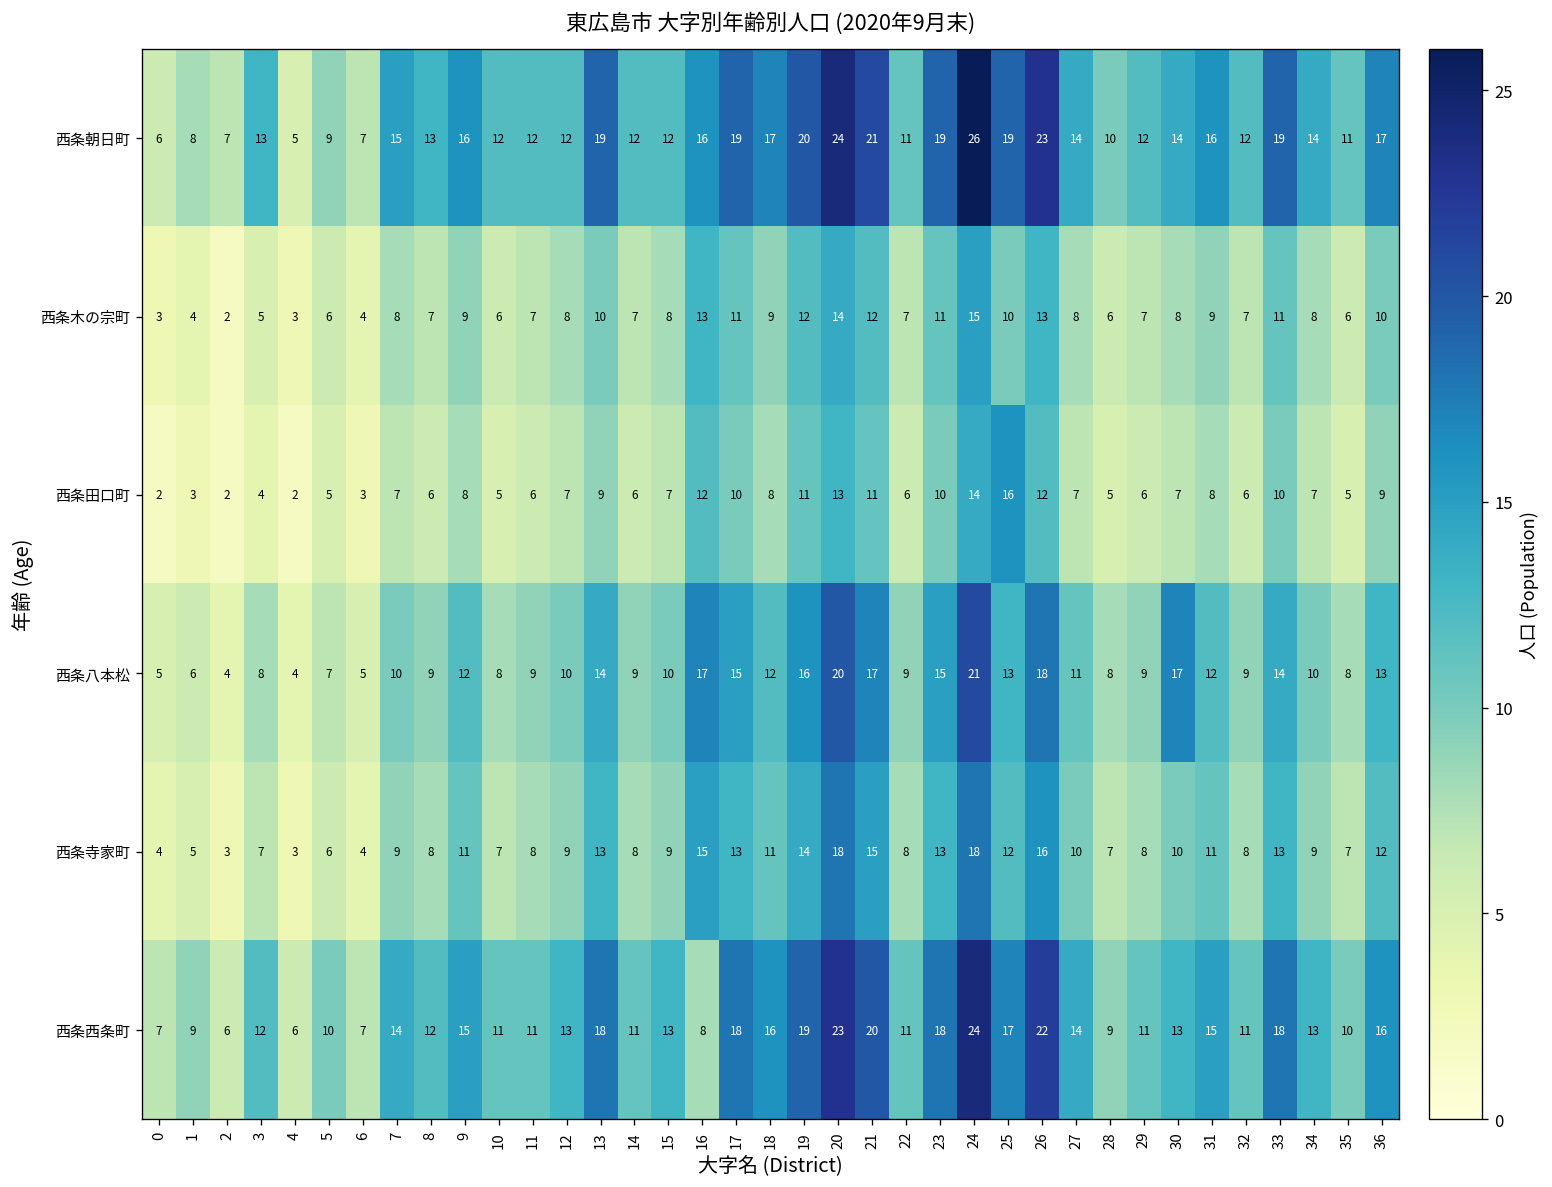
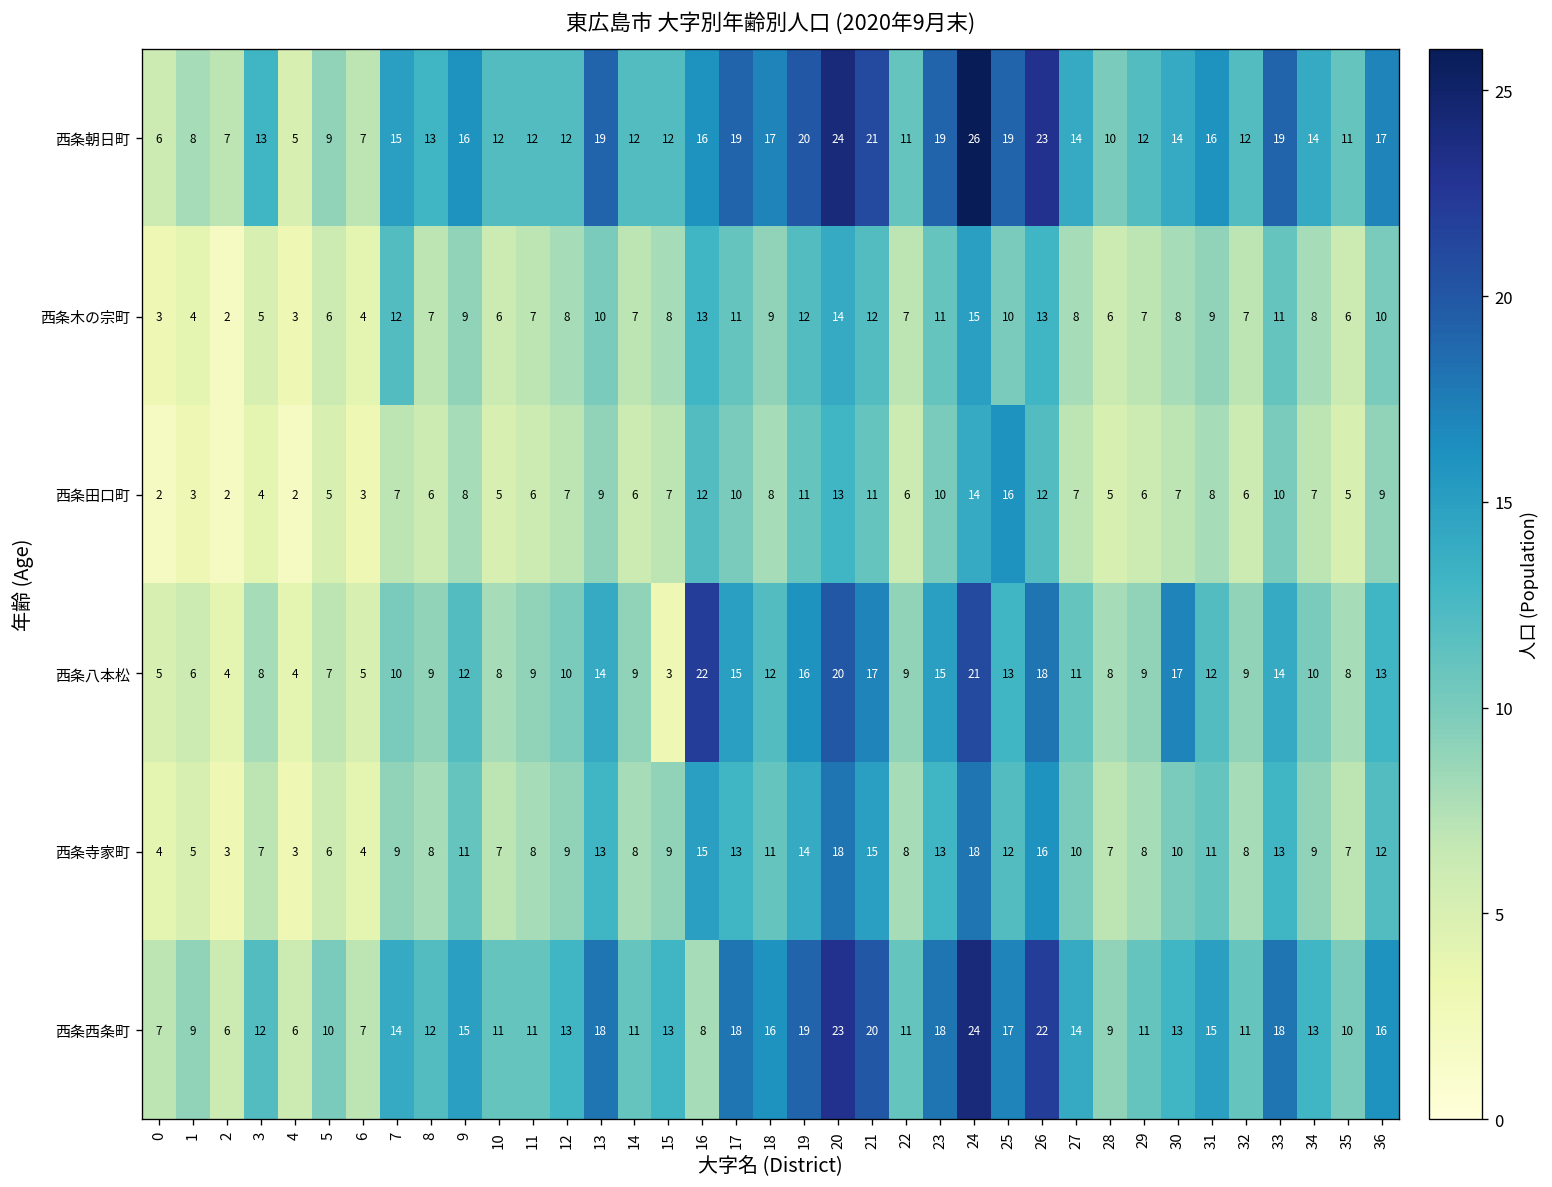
  {
    "西条木の宗町": {
      "0": 3,
      "1": 4,
      "2": 2,
      "3": 5,
      "4": 3,
      "5": 6,
      "6": 4,
-     "7": 8,
+     "7": 12,
      "8": 7,
      "9": 9,
      "10": 6,
      "11": 7,
      "12": 8,
      "13": 10,
      "14": 7,
      "15": 8,
      "16": 13,
      "17": 11,
      "18": 9,
      "19": 12,
      "20": 14,
      "21": 12,
      "22": 7,
      "23": 11,
      "24": 15,
      "25": 10,
      "26": 13,
      "27": 8,
      "28": 6,
      "29": 7,
      "30": 8,
      "31": 9,
      "32": 7,
      "33": 11,
      "34": 8,
      "35": 6,
      "36": 10
    },
    "西条八本松": {
      "0": 5,
      "1": 6,
      "2": 4,
      "3": 8,
      "4": 4,
      "5": 7,
      "6": 5,
      "7": 10,
      "8": 9,
      "9": 12,
      "10": 8,
      "11": 9,
      "12": 10,
      "13": 14,
      "14": 9,
-     "15": 10,
-     "16": 17,
+     "15": 3,
+     "16": 22,
      "17": 15,
      "18": 12,
      "19": 16,
      "20": 20,
      "21": 17,
      "22": 9,
      "23": 15,
      "24": 21,
      "25": 13,
      "26": 18,
      "27": 11,
      "28": 8,
      "29": 9,
      "30": 17,
      "31": 12,
      "32": 9,
      "33": 14,
      "34": 10,
      "35": 8,
      "36": 13
    }
  }
